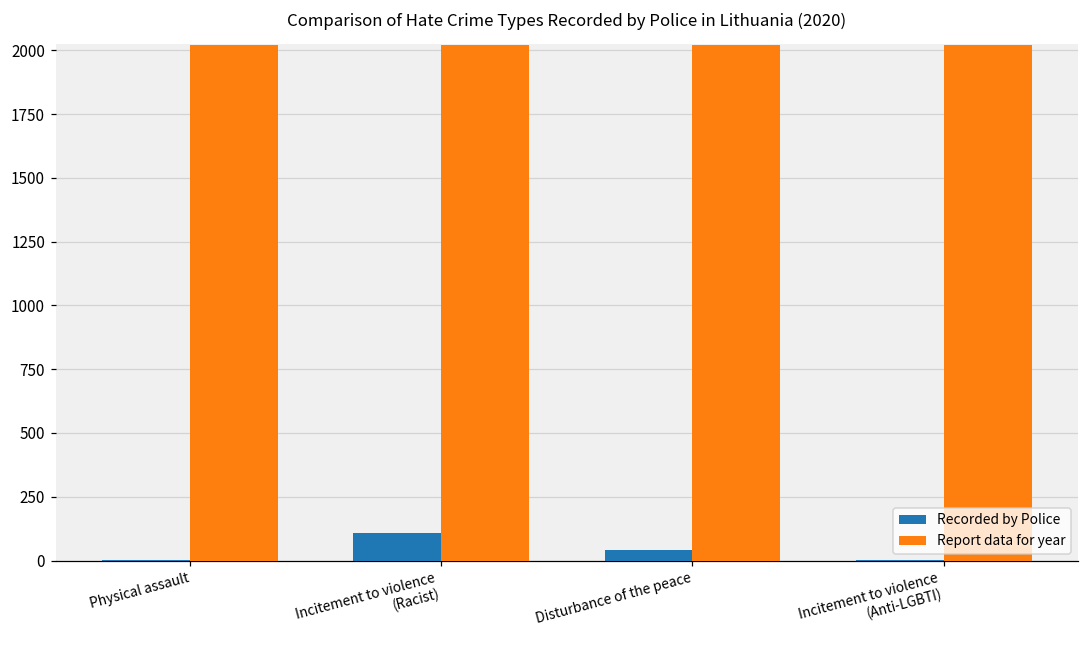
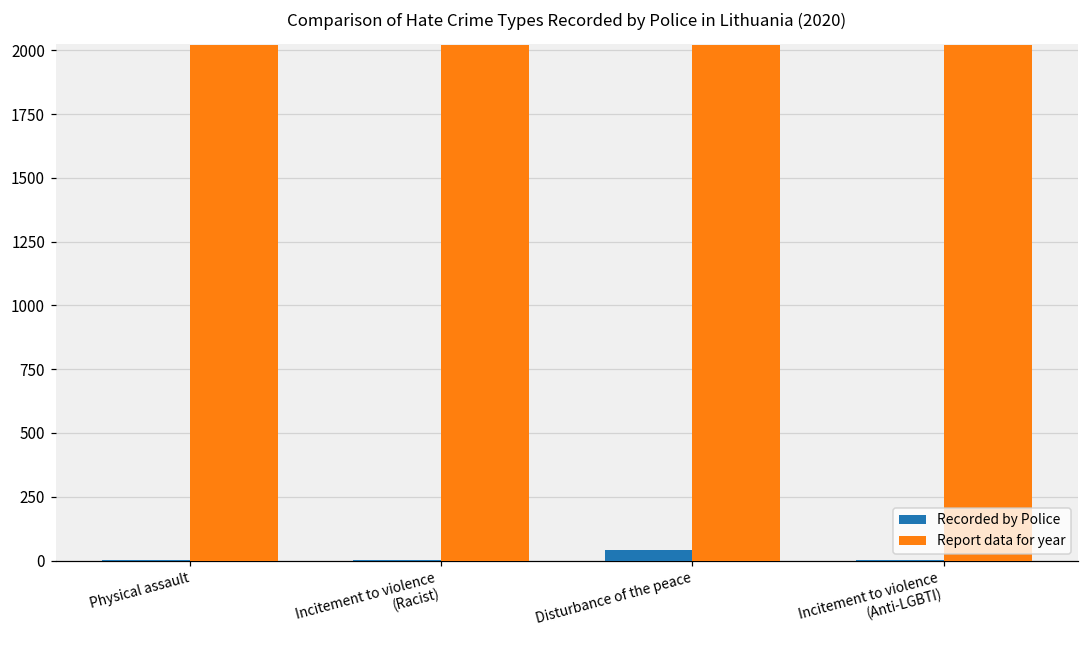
  {
    "Recorded by Police": {
-     "Incitement to violence (Racist)": 110,
+     "Incitement to violence (Racist)": 0,
      "Disturbance of the peace": 40
    },
    "Report data for year": {
      "Physical assault": 2020,
      "Incitement to violence (Racist)": 2020,
      "Disturbance of the peace": 2020,
      "Incitement to violence (Anti-LGBTI)": 2020
    }
  }
